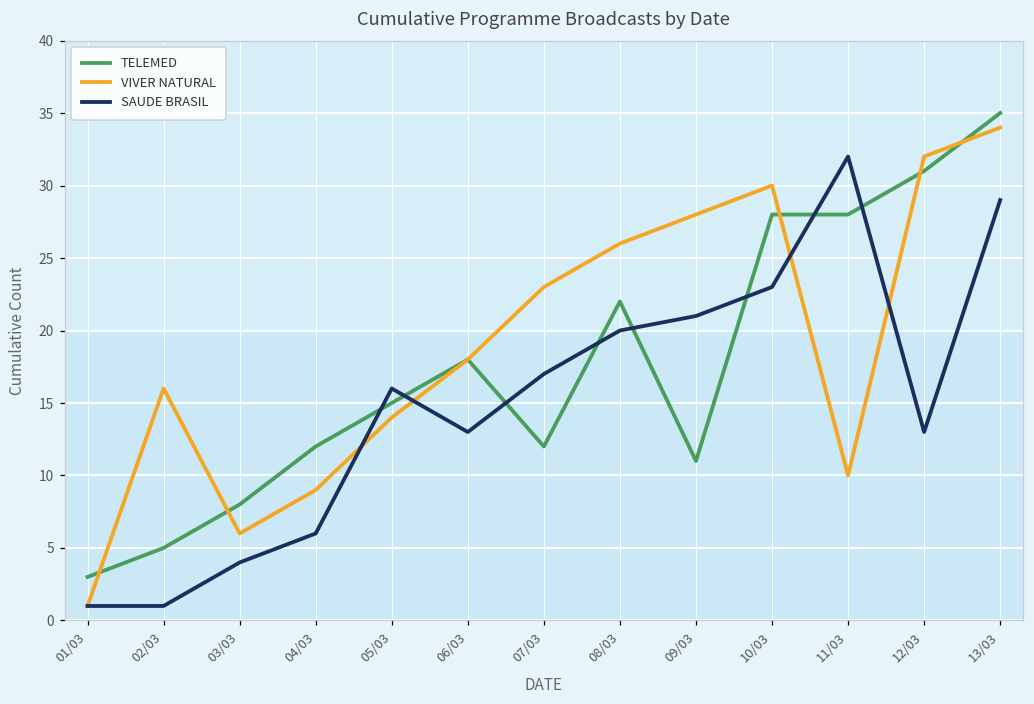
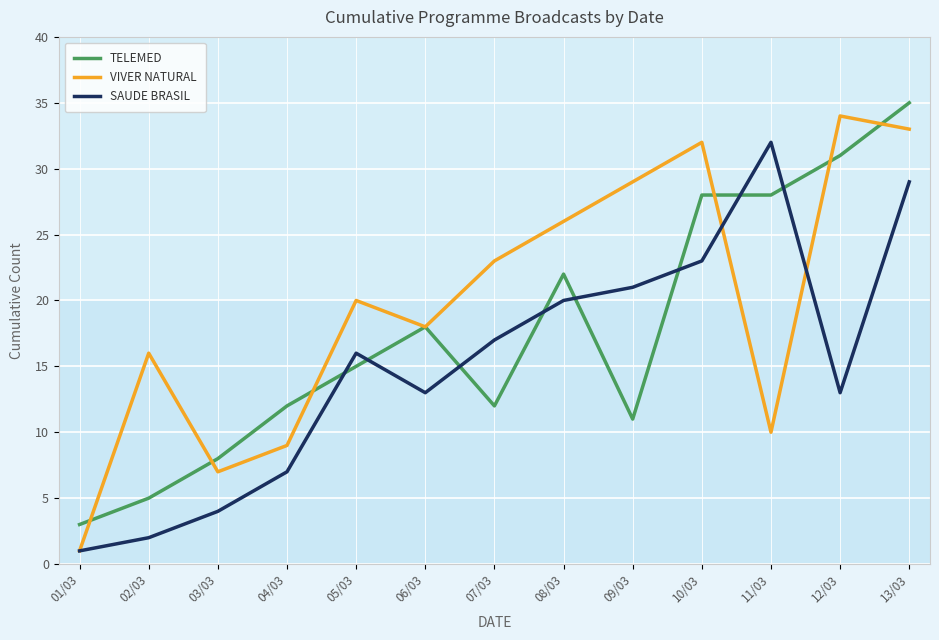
  {
    "TELEMED": {
      "01/03": 3,
      "02/03": 5,
      "03/03": 8,
      "04/03": 12,
      "05/03": 15,
      "07/03": 12,
      "08/03": 22,
      "09/03": 11,
      "10/03": 28,
      "11/03": 28,
      "12/03": 31,
      "13/03": 35
    },
    "VIVER NATURAL": {
      "02/03": 16,
-     "03/03": 6,
+     "03/03": 7,
      "04/03": 9,
-     "05/03": 14,
+     "05/03": 20,
      "07/03": 23,
      "08/03": 26,
-     "09/03": 28,
-     "10/03": 30,
+     "09/03": 29,
+     "10/03": 32,
      "11/03": 10,
-     "12/03": 32,
-     "13/03": 34
+     "12/03": 34,
+     "13/03": 33
    },
    "SAUDE BRASIL": {
-     "02/03": 1,
+     "02/03": 2,
      "03/03": 4,
-     "04/03": 6,
+     "04/03": 7,
      "05/03": 16,
      "06/03": 13,
      "07/03": 17,
      "08/03": 20,
      "09/03": 21,
      "10/03": 23,
      "11/03": 32,
      "12/03": 13,
      "13/03": 29
    }
  }
